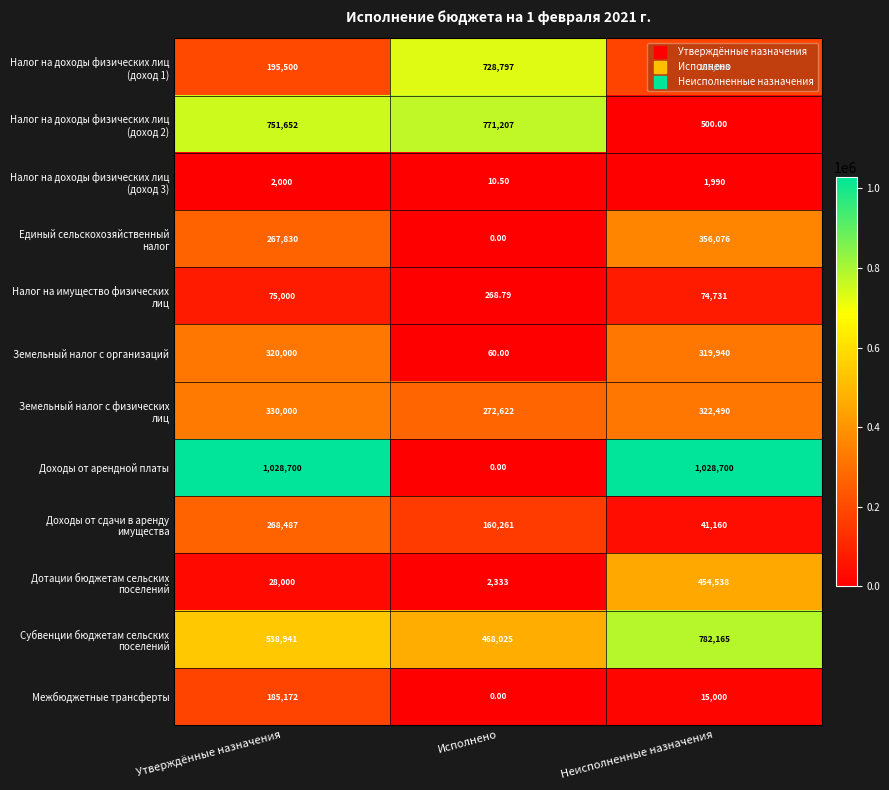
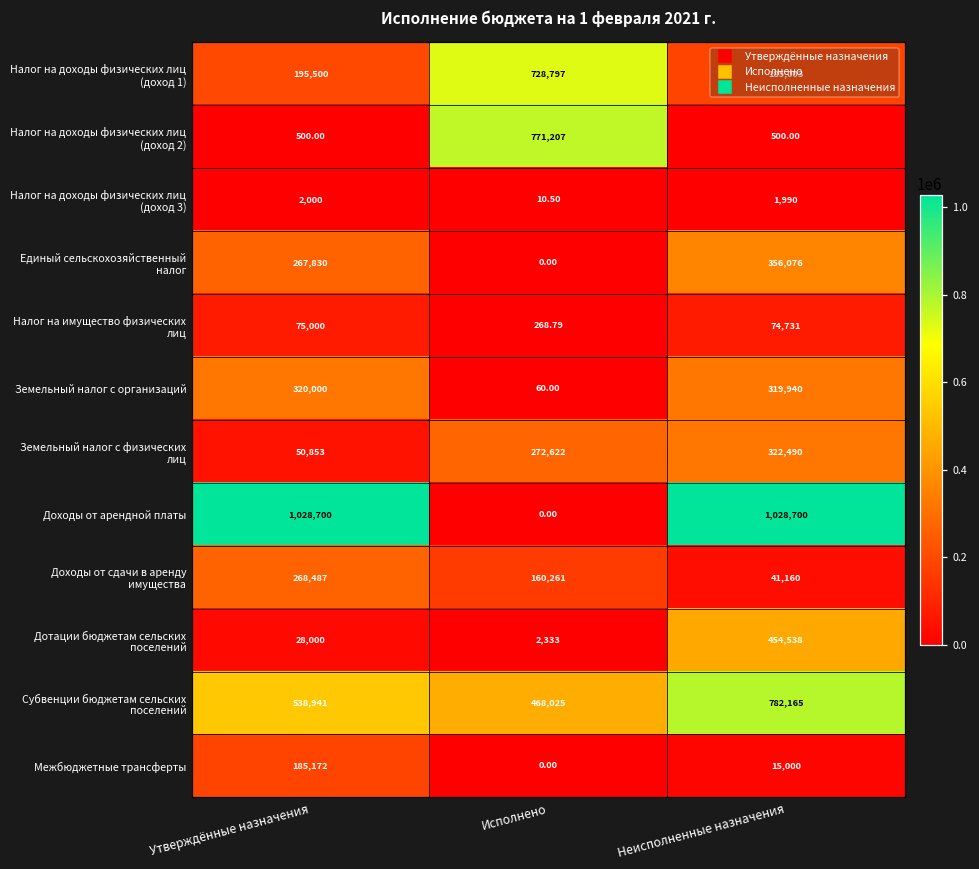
  {
    "Налог на доходы физических лиц (доход 1)": {
      "Утверждённые назначения": "195,500",
      "Исполнено": "728,797"
    },
    "Налог на доходы физических лиц (доход 2)": {
-     "Утверждённые назначения": "751,652",
+     "Утверждённые назначения": "500.00",
      "Исполнено": "771,207",
      "Неисполненные назначения": "500.00"
    },
    "Налог на доходы физических лиц (доход 3)": {
      "Утверждённые назначения": "2,000",
      "Исполнено": "10.50",
      "Неисполненные назначения": "1,990"
    },
    "Единый сельскохозяйственный налог": {
      "Утверждённые назначения": "267,830",
      "Исполнено": "0.00",
      "Неисполненные назначения": "356,076"
    },
    "Налог на имущество физических лиц": {
      "Утверждённые назначения": "75,000",
      "Исполнено": "268.79",
      "Неисполненные назначения": "74,731"
    },
    "Земельный налог с организаций": {
      "Утверждённые назначения": "320,000",
      "Исполнено": "60.00",
      "Неисполненные назначения": "319,940"
    },
    "Земельный налог с физических лиц": {
-     "Утверждённые назначения": "330,000",
+     "Утверждённые назначения": "50,853",
      "Исполнено": "272,622",
      "Неисполненные назначения": "322,490"
    },
    "Доходы от арендной платы": {
      "Утверждённые назначения": "1,028,700",
      "Исполнено": "0.00",
      "Неисполненные назначения": "1,028,700"
    },
    "Доходы от сдачи в аренду имущества": {
      "Утверждённые назначения": "268,487",
      "Исполнено": "160,261",
      "Неисполненные назначения": "41,160"
    },
    "Дотации бюджетам сельских поселений": {
      "Утверждённые назначения": "28,000",
      "Исполнено": "2,333",
      "Неисполненные назначения": "454,538"
    },
    "Субвенции бюджетам сельских поселений": {
      "Утверждённые назначения": "538,941",
      "Исполнено": "468,025",
      "Неисполненные назначения": "782,165"
    },
    "Межбюджетные трансферты": {
      "Утверждённые назначения": "185,172",
      "Исполнено": "0.00",
      "Неисполненные назначения": "15,000"
    }
  }
